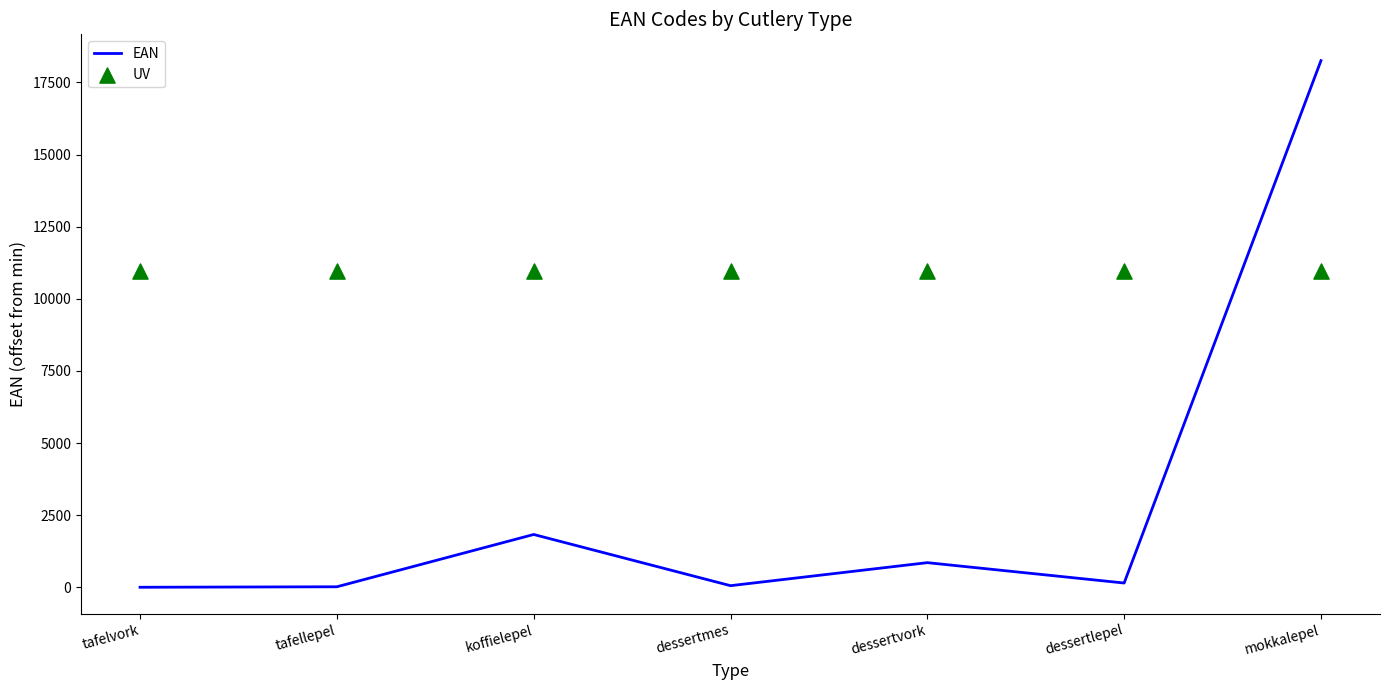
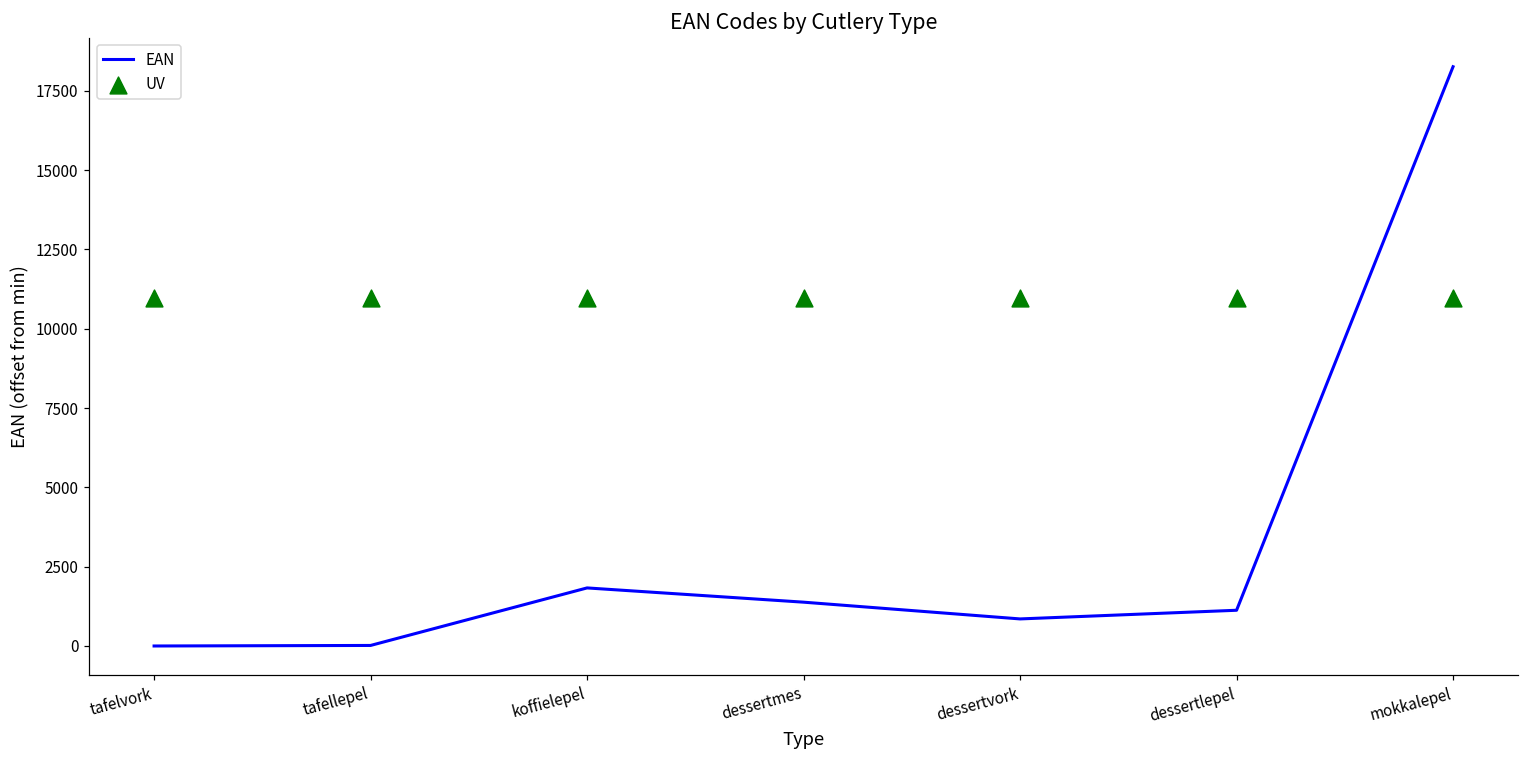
  {
    "EAN": {
      "tafelvork": 0,
      "tafellepel": 0,
      "koffielepel": 1800,
-     "dessertmes": 100,
+     "dessertmes": 1400,
      "dessertvork": 900,
-     "dessertlepel": 100,
+     "dessertlepel": 1100,
      "mokkalepel": 18300
    }
  }
